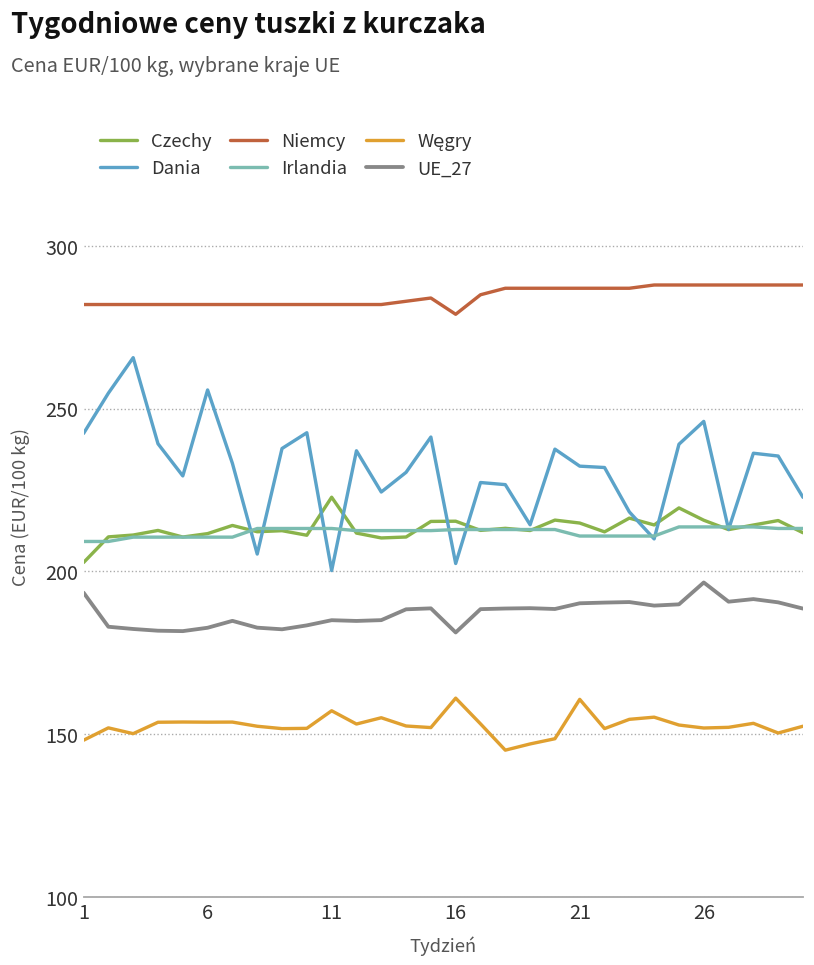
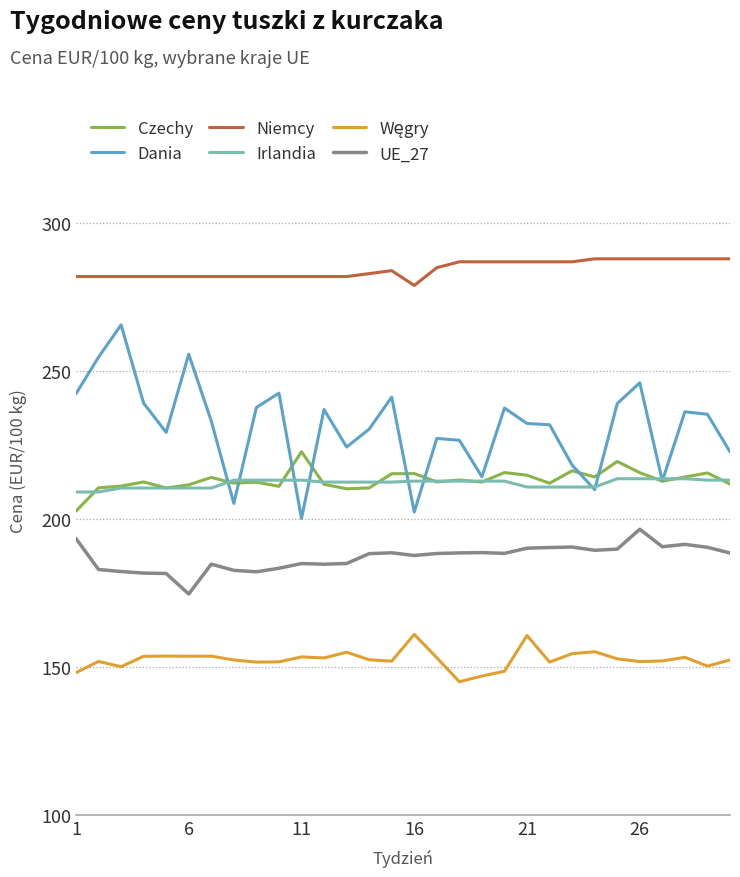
  {
    "Czechy": {
      "1": 203,
      "6": 212,
      "11": 223,
      "16": 215,
      "21": 215,
      "26": 216
    },
    "Niemcy": {
      "1": 282,
      "6": 282,
      "11": 282,
      "16": 279,
      "21": 287,
      "26": 288
    },
    "Węgry": {
      "1": 148,
      "6": 154,
-     "11": 157,
+     "11": 153,
      "16": 161,
      "21": 161,
      "26": 152
    },
    "UE_27": {
      "1": 193,
-     "6": 183,
+     "6": 175,
      "11": 185,
-     "16": 181,
+     "16": 188,
      "21": 190,
      "26": 197
    }
  }
